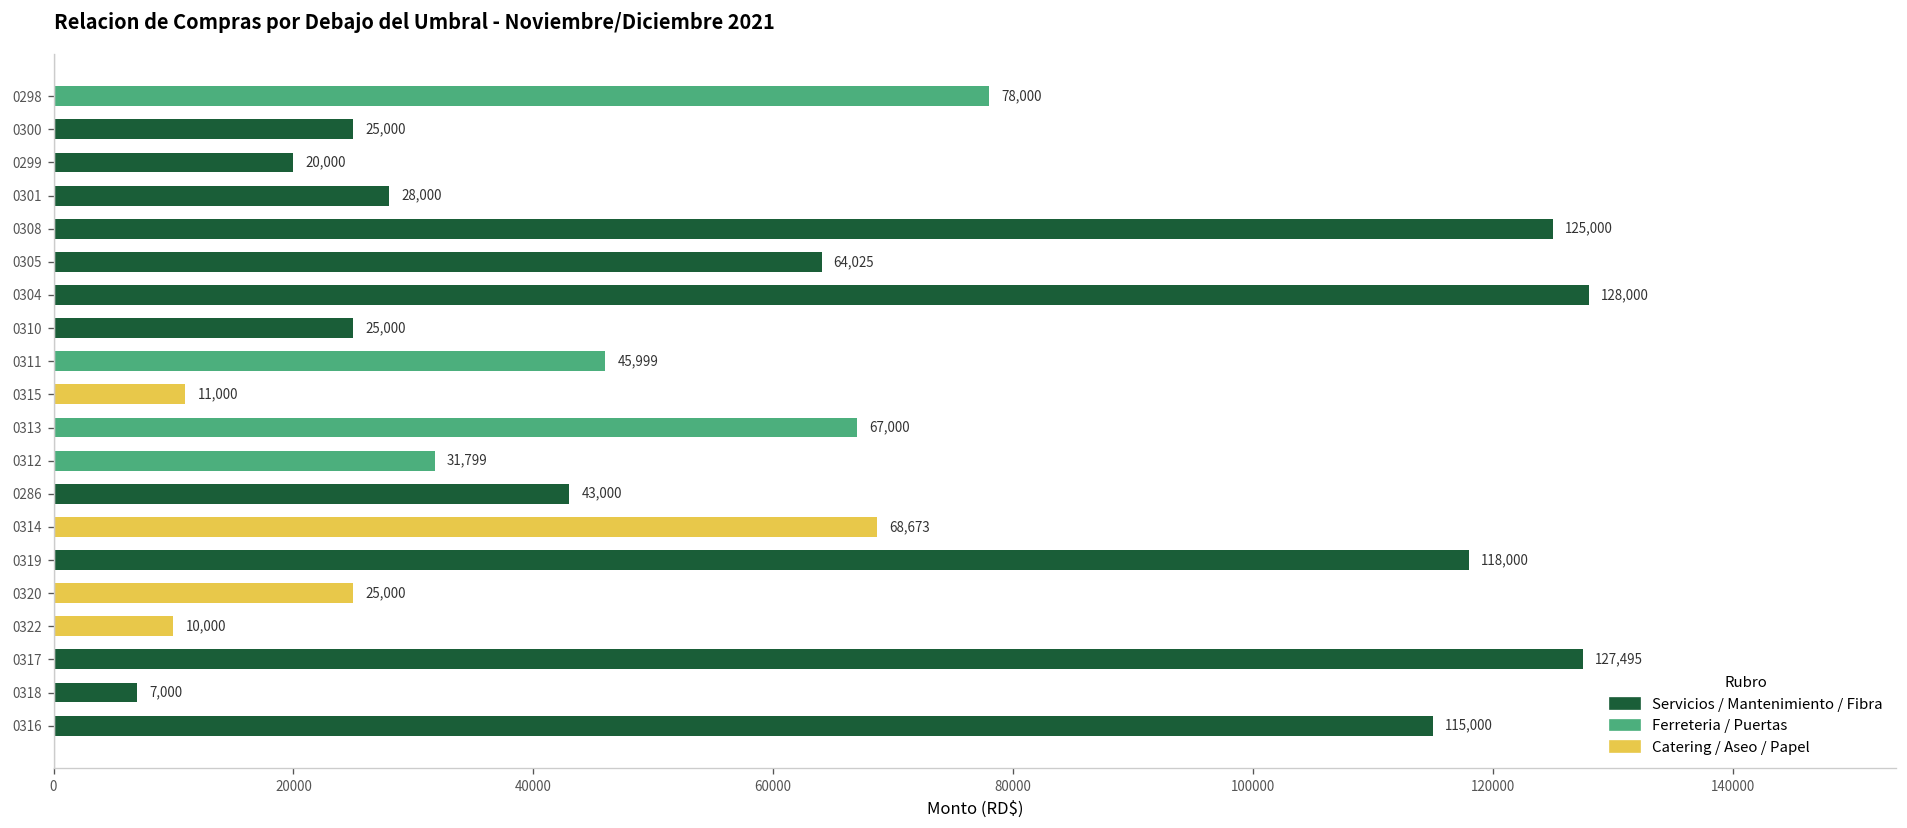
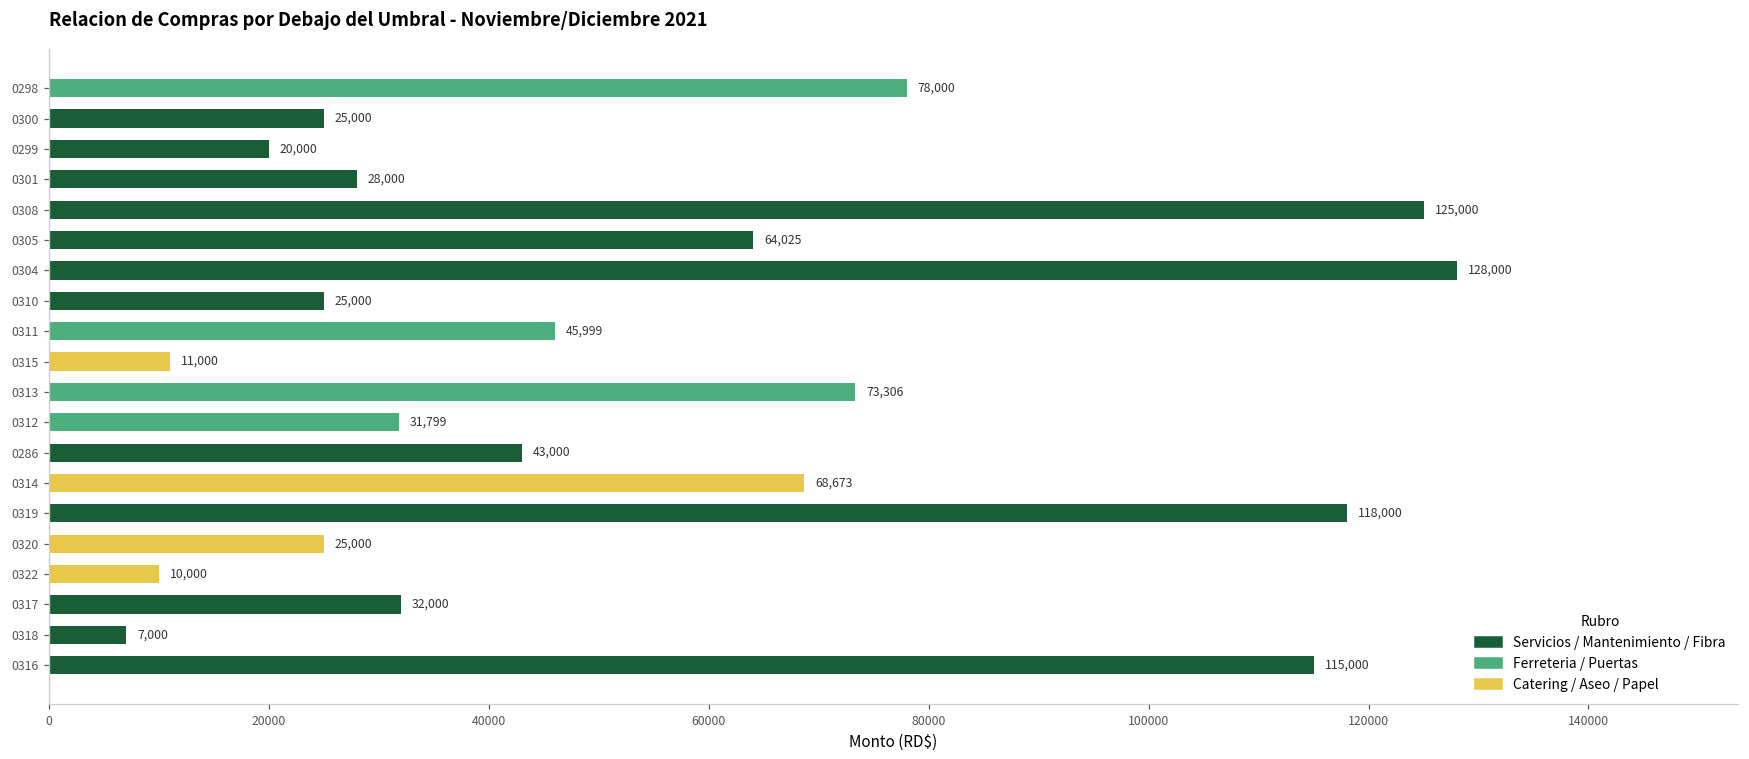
  {
    "0298": "78,000",
    "0300": "25,000",
    "0299": "20,000",
    "0301": "28,000",
    "0308": "125,000",
    "0305": "64,025",
    "0304": "128,000",
    "0310": "25,000",
    "0315": "11,000",
-   "0313": "67,000",
+   "0313": "73,306",
    "0286": "43,000",
    "0314": "68,673",
    "0319": "118,000",
    "0320": "25,000",
    "0322": "10,000",
-   "0317": "127,495",
+   "0317": "32,000",
    "0318": "7,000",
    "0316": "115,000"
  }
